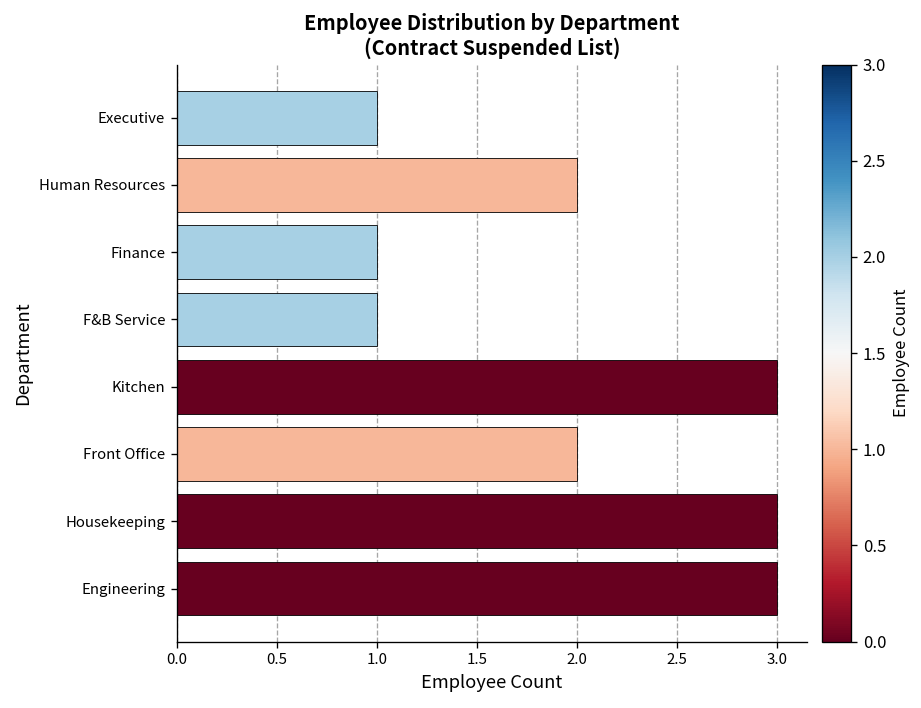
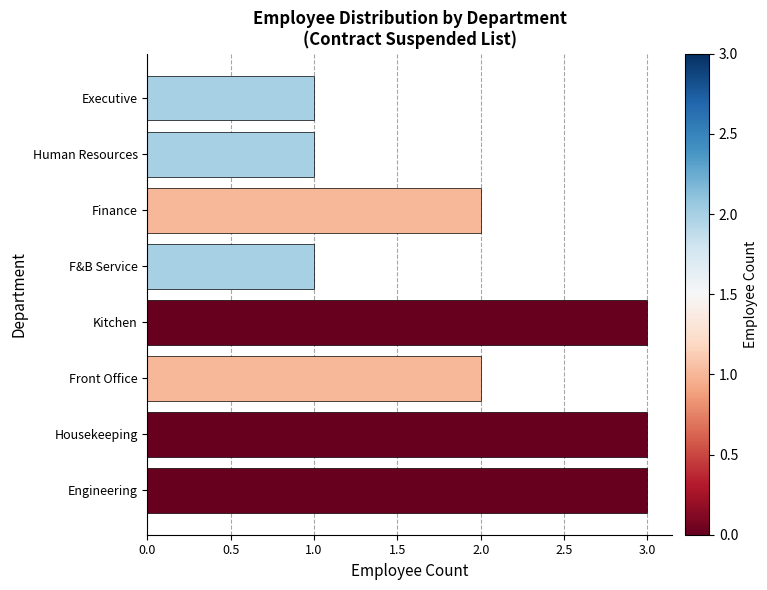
  {
    "Executive": 1,
-   "Human Resources": 2,
-   "Finance": 1,
+   "Human Resources": 1,
+   "Finance": 2,
    "F&B Service": 1,
    "Kitchen": 3,
    "Front Office": 2,
    "Housekeeping": 3,
    "Engineering": 3
  }
